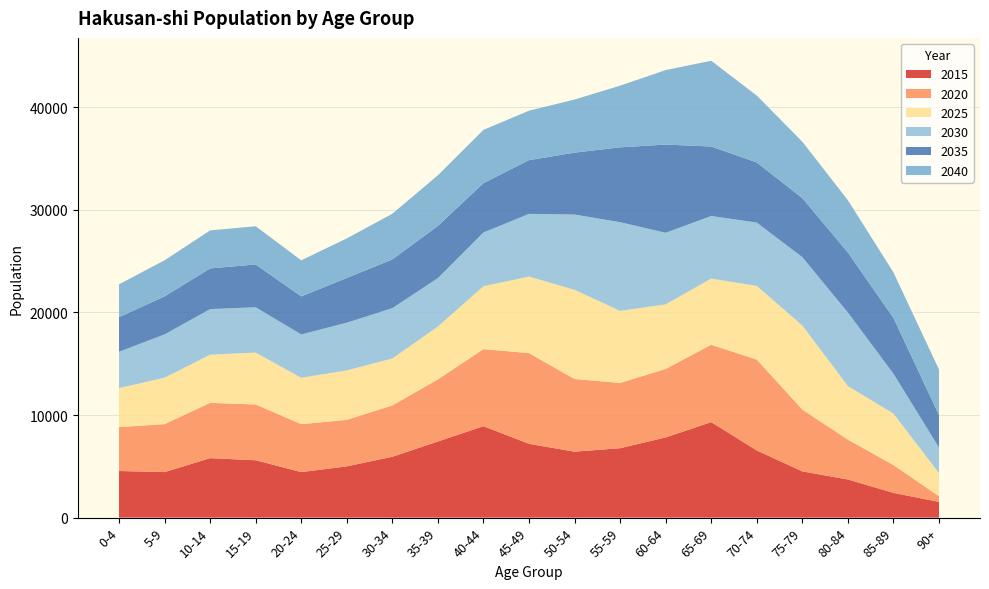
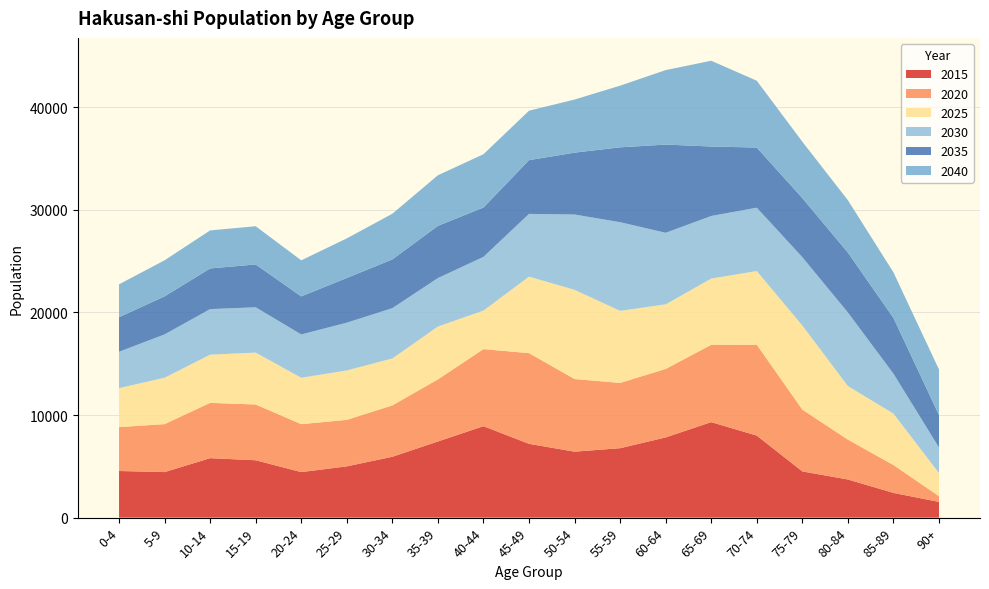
  {
    "2015": {
      "0-4": 4500,
      "5-9": 4400,
      "10-14": 5800,
      "15-19": 5600,
      "20-24": 4400,
      "25-29": 5000,
      "30-34": 5900,
      "35-39": 7400,
      "40-44": 8900,
      "45-49": 7200,
      "50-54": 6400,
      "55-59": 6800,
      "60-64": 7800,
      "65-69": 9300,
-     "70-74": 6500,
+     "70-74": 8000,
      "75-79": 4500,
      "80-84": 3700,
      "85-89": 2400,
      "90+": 1500
    },
    "2020": {
      "0-4": 4300,
      "5-9": 4700,
      "10-14": 5400,
      "15-19": 5400,
      "20-24": 4700,
      "25-29": 4500,
      "30-34": 5000,
      "35-39": 6100,
      "40-44": 7500,
      "45-49": 8800,
      "50-54": 7100,
      "55-59": 6400,
      "60-64": 6700,
      "65-69": 7500,
      "70-74": 8900,
      "75-79": 6000,
      "80-84": 3900,
      "85-89": 2700,
      "90+": 600
    },
    "2025": {
      "0-4": 3800,
      "5-9": 4500,
      "10-14": 4700,
      "15-19": 5100,
      "20-24": 4500,
      "25-29": 4800,
      "30-34": 4600,
      "35-39": 5200,
-     "40-44": 6100,
+     "40-44": 3800,
      "45-49": 7500,
      "50-54": 8700,
      "55-59": 7000,
      "60-64": 6300,
      "65-69": 6500,
      "70-74": 7200,
      "75-79": 8200,
      "80-84": 5200,
      "85-89": 5000,
      "90+": 2300
    },
    "2035": {
      "0-4": 3400,
      "5-9": 3700,
      "10-14": 4000,
      "15-19": 4200,
      "20-24": 3700,
      "25-29": 4400,
      "30-34": 4700,
      "35-39": 5100,
      "40-44": 4800,
      "45-49": 5200,
      "50-54": 6000,
      "55-59": 7300,
      "60-64": 8600,
      "65-69": 6800,
      "70-74": 5900,
      "75-79": 5800,
      "80-84": 5800,
      "85-89": 5400,
      "90+": 3200
    }
  }
